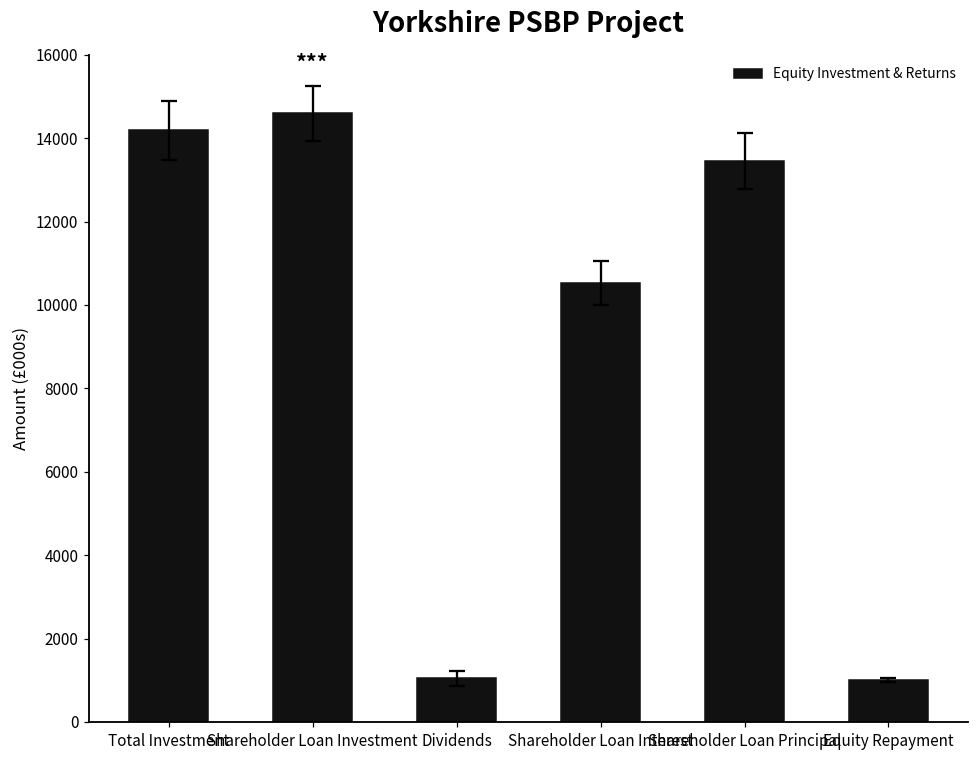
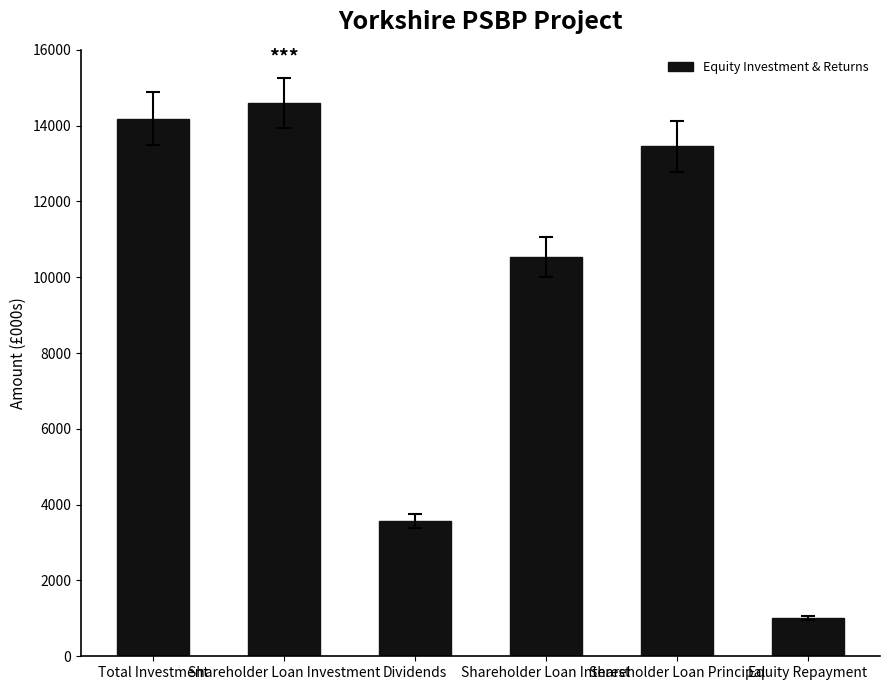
  {
    "Equity Investment & Returns": {
      "Shareholder Loan Investment": 14600,
-     "Dividends": 1000,
+     "Dividends": 3600,
      "Equity Repayment": 1000
    }
  }
